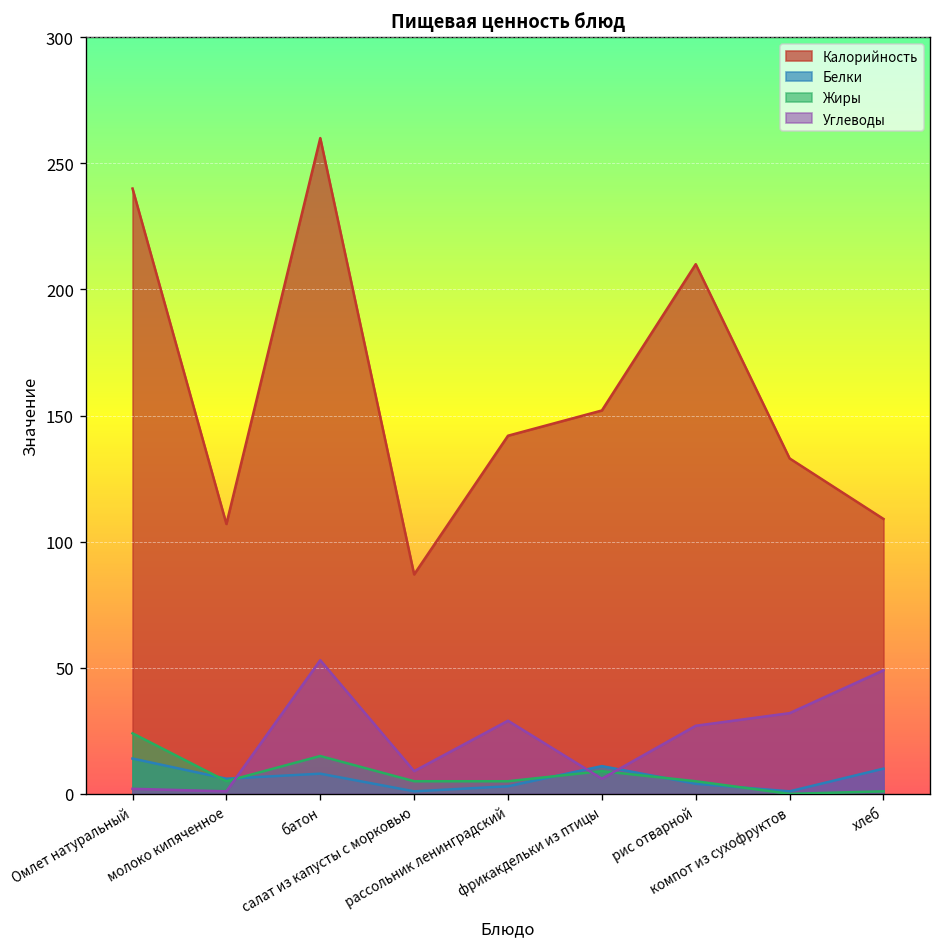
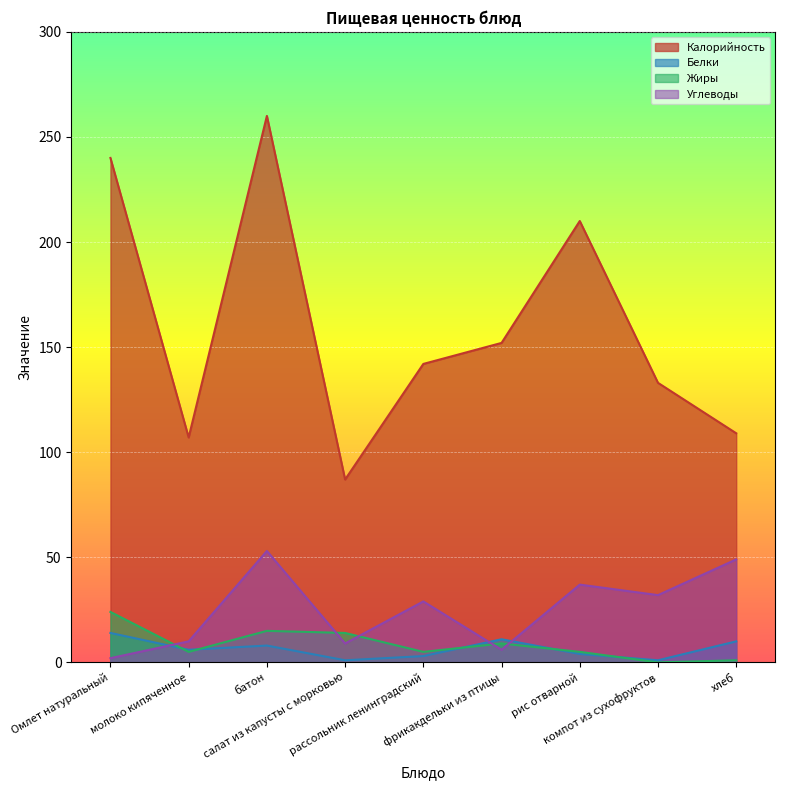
  {
    "Калорийность": {
      "Омлет натуральный": 240,
      "молоко кипяченное": 107,
      "батон": 260,
      "салат из капусты с морковью": 87,
      "рассольник ленинградский": 142,
      "фрикакдельки из птицы": 152,
      "рис отварной": 210,
      "компот из сухофруктов": 133,
      "хлеб": 109
    },
    "Белки": {
      "Омлет натуральный": 14,
      "батон": 8,
      "салат из капусты с морковью": 1,
      "рассольник ленинградский": 3,
      "фрикакдельки из птицы": 11,
      "хлеб": 10
    },
    "Жиры": {
      "Омлет натуральный": 24,
      "батон": 15,
-     "салат из капусты с морковью": 5,
+     "салат из капусты с морковью": 14,
      "рассольник ленинградский": 5,
      "фрикакдельки из птицы": 9,
      "хлеб": 1
    },
    "Углеводы": {
      "Омлет натуральный": 2,
-     "молоко кипяченное": 1,
+     "молоко кипяченное": 10,
      "батон": 53,
      "салат из капусты с морковью": 9,
      "рассольник ленинградский": 29,
      "фрикакдельки из птицы": 6,
-     "рис отварной": 27,
+     "рис отварной": 37,
      "компот из сухофруктов": 32,
      "хлеб": 49
    }
  }
